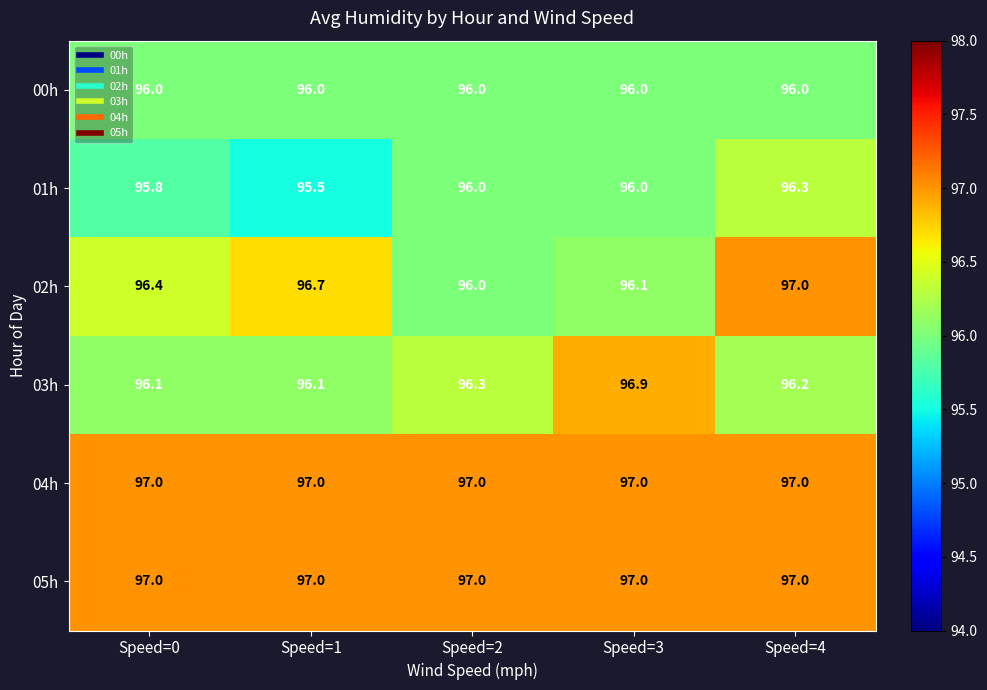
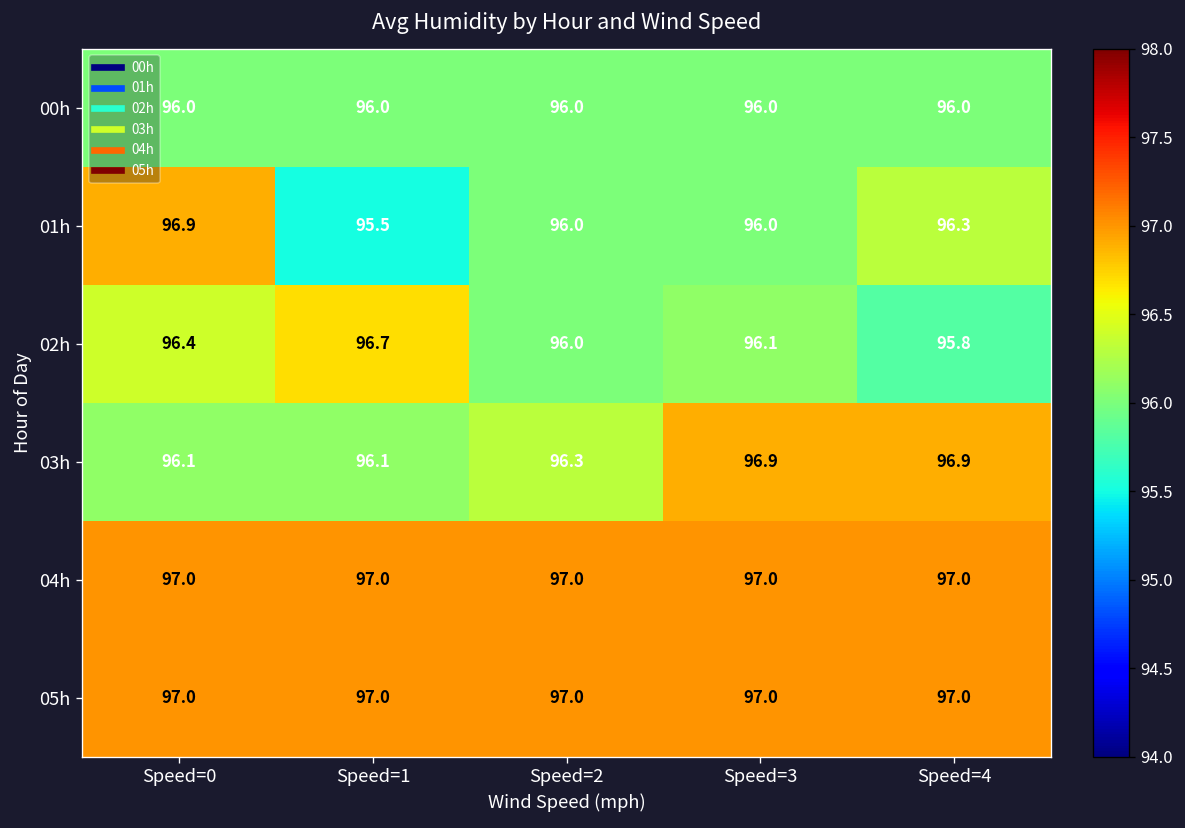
  {
    "00h": {
      "Speed=0": 96.0,
      "Speed=1": 96.0,
      "Speed=2": 96.0,
      "Speed=3": 96.0,
      "Speed=4": 96.0
    },
    "01h": {
-     "Speed=0": 95.8,
+     "Speed=0": 96.9,
      "Speed=1": 95.5,
      "Speed=2": 96.0,
      "Speed=3": 96.0,
      "Speed=4": 96.3
    },
    "02h": {
      "Speed=0": 96.4,
      "Speed=1": 96.7,
      "Speed=2": 96.0,
      "Speed=3": 96.1,
-     "Speed=4": 97.0
+     "Speed=4": 95.8
    },
    "03h": {
      "Speed=0": 96.1,
      "Speed=1": 96.1,
      "Speed=2": 96.3,
      "Speed=3": 96.9,
-     "Speed=4": 96.2
+     "Speed=4": 96.9
    },
    "04h": {
      "Speed=0": 97.0,
      "Speed=1": 97.0,
      "Speed=2": 97.0,
      "Speed=3": 97.0,
      "Speed=4": 97.0
    },
    "05h": {
      "Speed=0": 97.0,
      "Speed=1": 97.0,
      "Speed=2": 97.0,
      "Speed=3": 97.0,
      "Speed=4": 97.0
    }
  }
